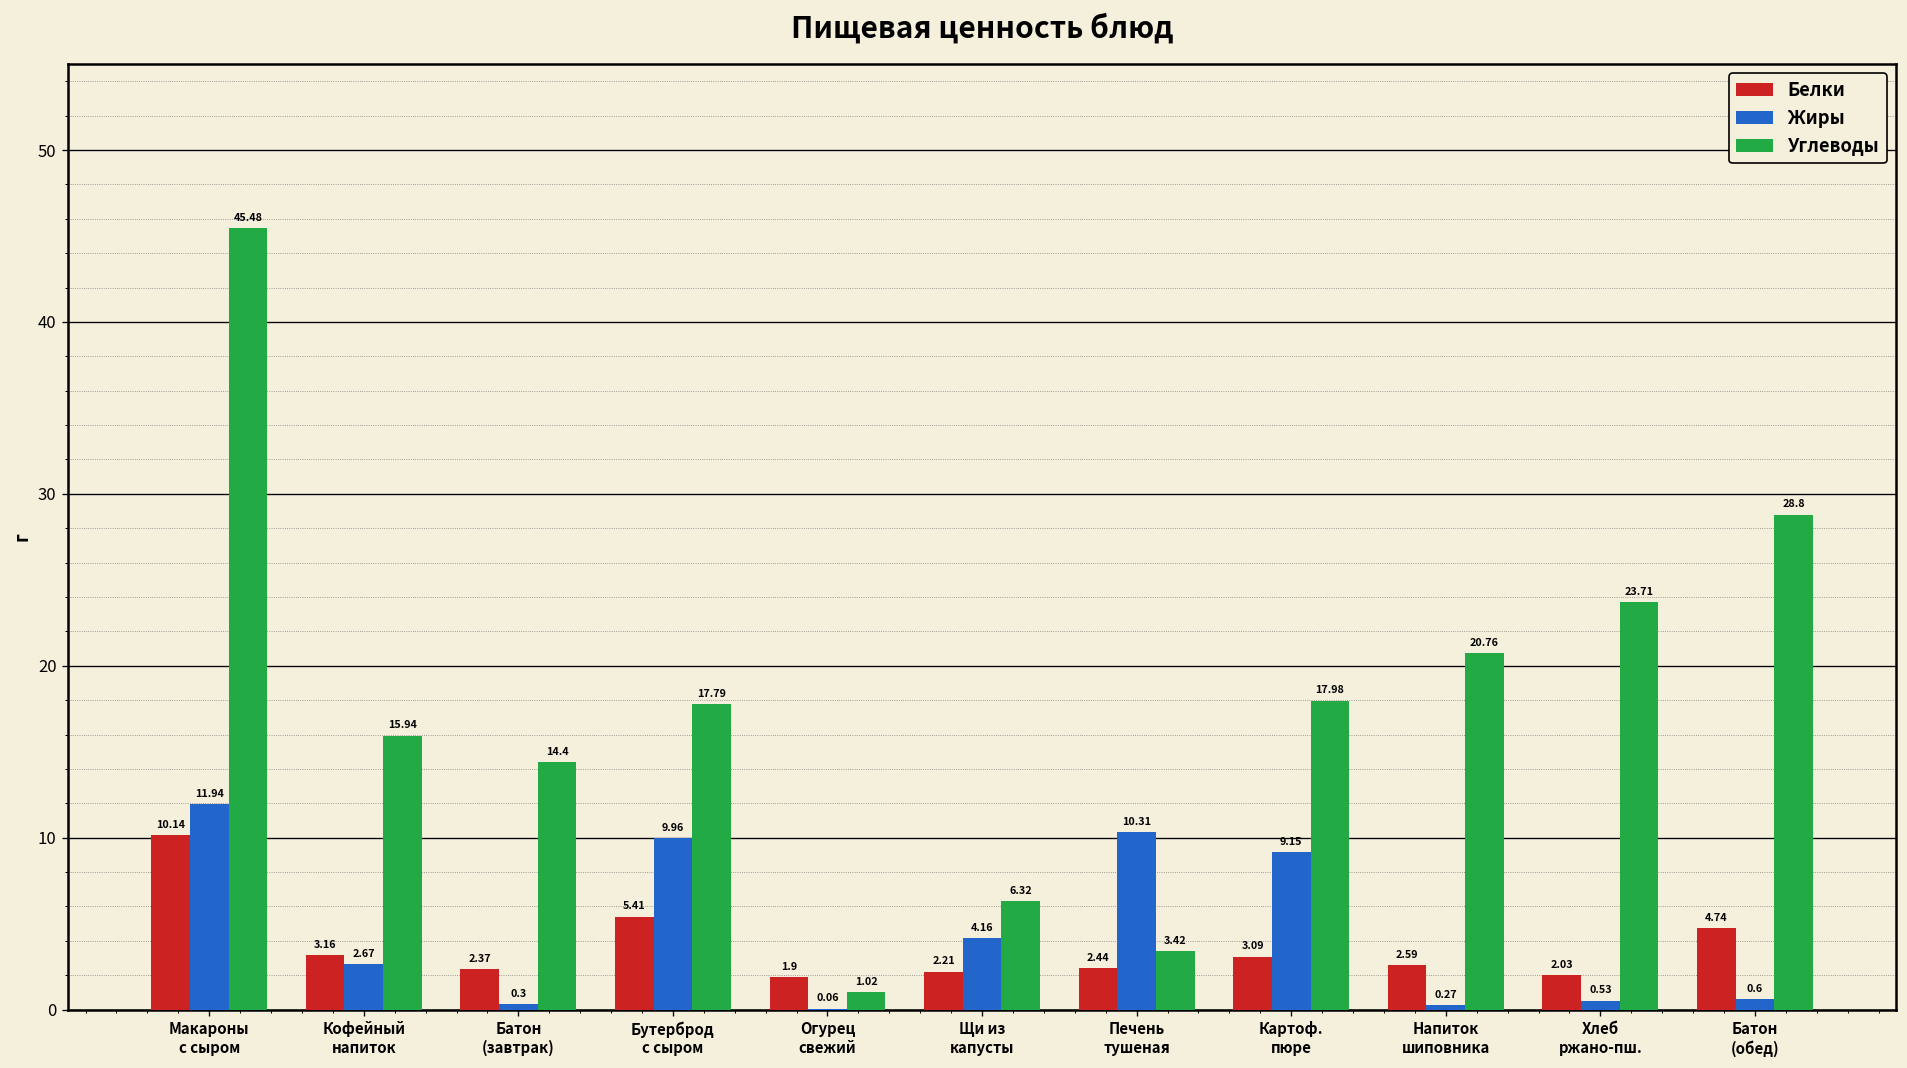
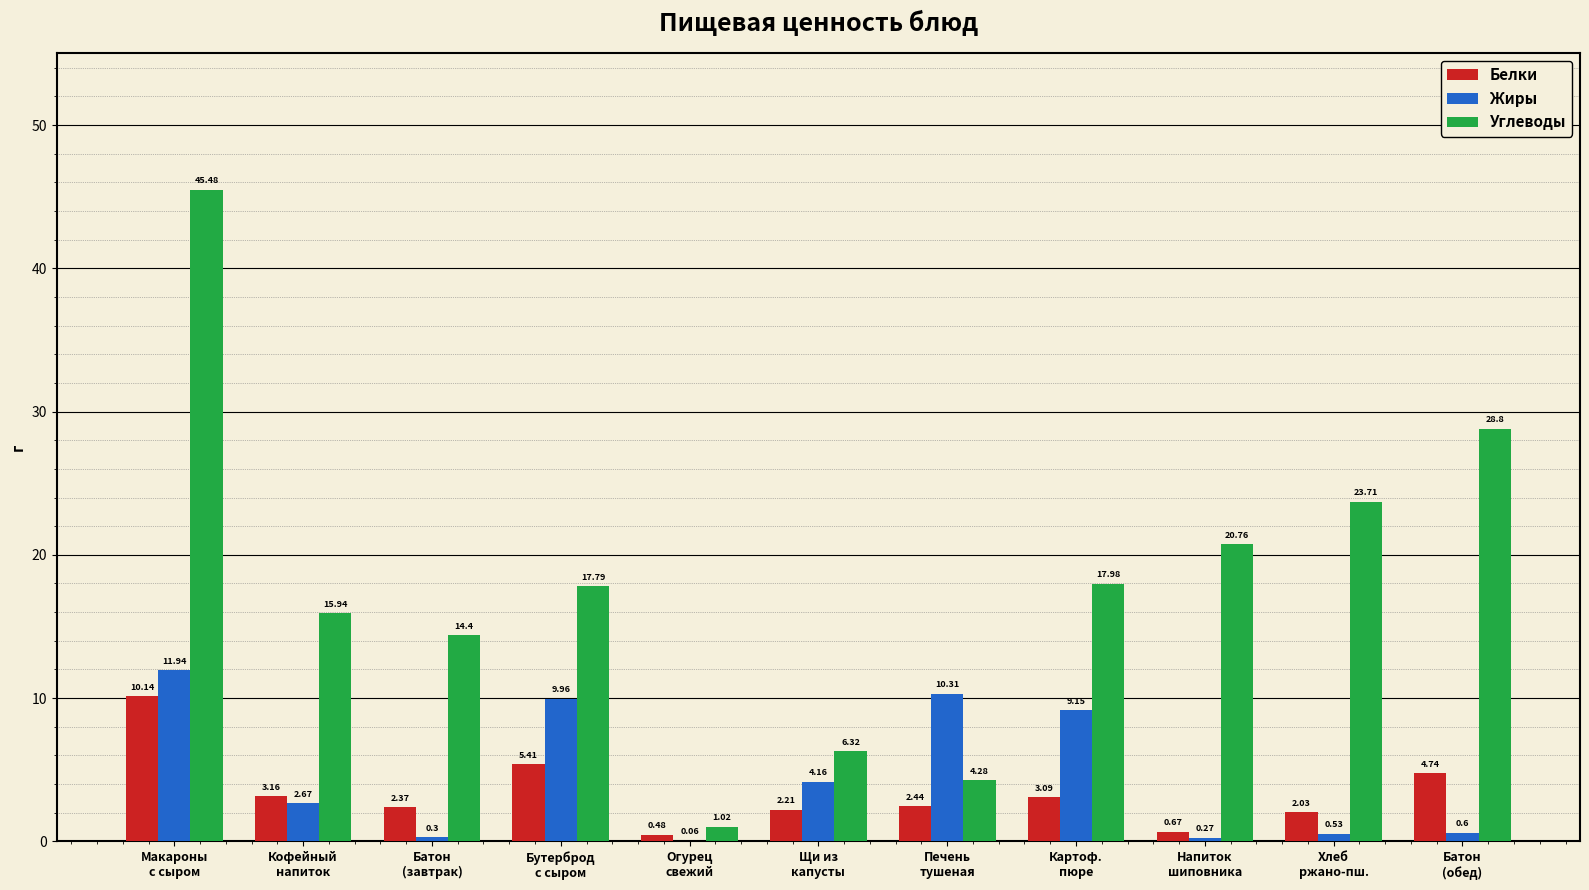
  {
    "Белки": {
      "Макароны с сыром": 10.14,
      "Кофейный напиток": 3.16,
      "Батон (завтрак)": 2.37,
      "Бутерброд с сыром": 5.41,
-     "Огурец свежий": 1.9,
+     "Огурец свежий": 0.48,
      "Щи из капусты": 2.21,
      "Печень тушеная": 2.44,
      "Картоф. пюре": 3.09,
-     "Напиток шиповника": 2.59,
+     "Напиток шиповника": 0.67,
      "Хлеб ржано-пш.": 2.03,
      "Батон (обед)": 4.74
    },
    "Жиры": {
      "Макароны с сыром": 11.94,
      "Кофейный напиток": 2.67,
      "Батон (завтрак)": 0.3,
      "Бутерброд с сыром": 9.96,
      "Огурец свежий": 0.06,
      "Щи из капусты": 4.16,
      "Печень тушеная": 10.31,
      "Картоф. пюре": 9.15,
      "Напиток шиповника": 0.27,
      "Хлеб ржано-пш.": 0.53,
      "Батон (обед)": 0.6
    },
    "Углеводы": {
      "Макароны с сыром": 45.48,
      "Кофейный напиток": 15.94,
      "Батон (завтрак)": 14.4,
      "Бутерброд с сыром": 17.79,
      "Огурец свежий": 1.02,
      "Щи из капусты": 6.32,
-     "Печень тушеная": 3.42,
+     "Печень тушеная": 4.28,
      "Картоф. пюре": 17.98,
      "Напиток шиповника": 20.76,
      "Хлеб ржано-пш.": 23.71,
      "Батон (обед)": 28.8
    }
  }
